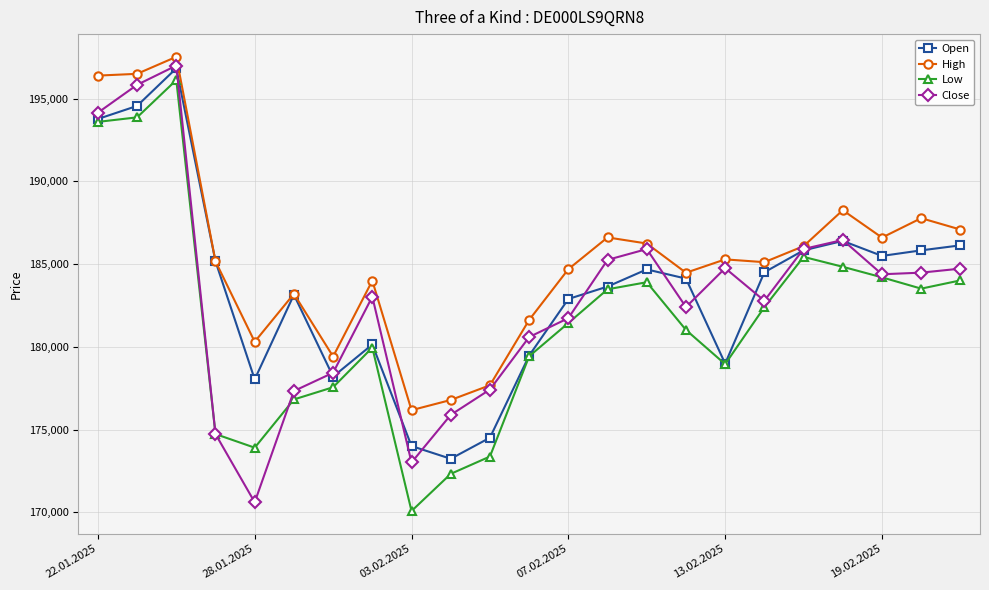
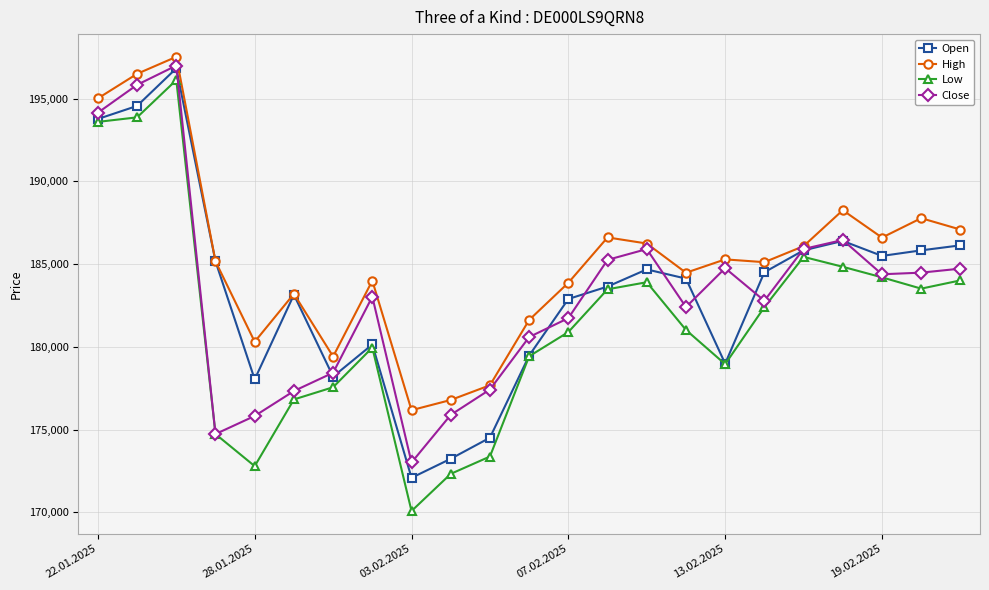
  {
    "Open": {
      "22.01.2025": "193,800",
      "28.01.2025": "178,000",
-     "03.02.2025": "174,000",
+     "03.02.2025": "172,100",
      "07.02.2025": "182,900",
      "19.02.2025": "185,500"
    },
    "High": {
-     "22.01.2025": "196,400",
+     "22.01.2025": "195,000",
      "28.01.2025": "180,300",
      "03.02.2025": "176,200",
-     "07.02.2025": "184,700",
+     "07.02.2025": "183,900",
      "13.02.2025": "185,300",
      "19.02.2025": "186,600"
    },
    "Low": {
      "22.01.2025": "193,600",
-     "28.01.2025": "173,900",
+     "28.01.2025": "172,800",
      "03.02.2025": "170,100",
-     "07.02.2025": "181,400",
+     "07.02.2025": "180,900",
      "19.02.2025": "184,200"
    },
    "Close": {
      "22.01.2025": "194,100",
-     "28.01.2025": "170,600",
+     "28.01.2025": "175,800",
      "03.02.2025": "173,000",
      "07.02.2025": "181,700",
      "13.02.2025": "184,800",
      "19.02.2025": "184,400"
    }
  }
